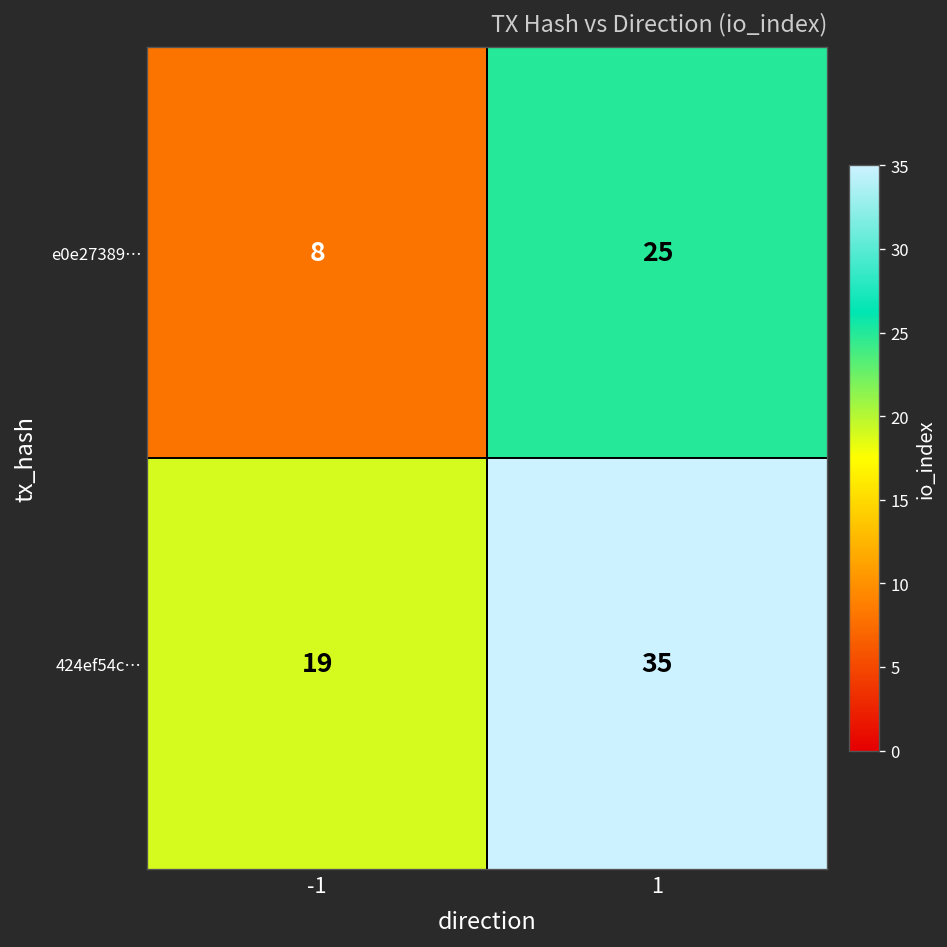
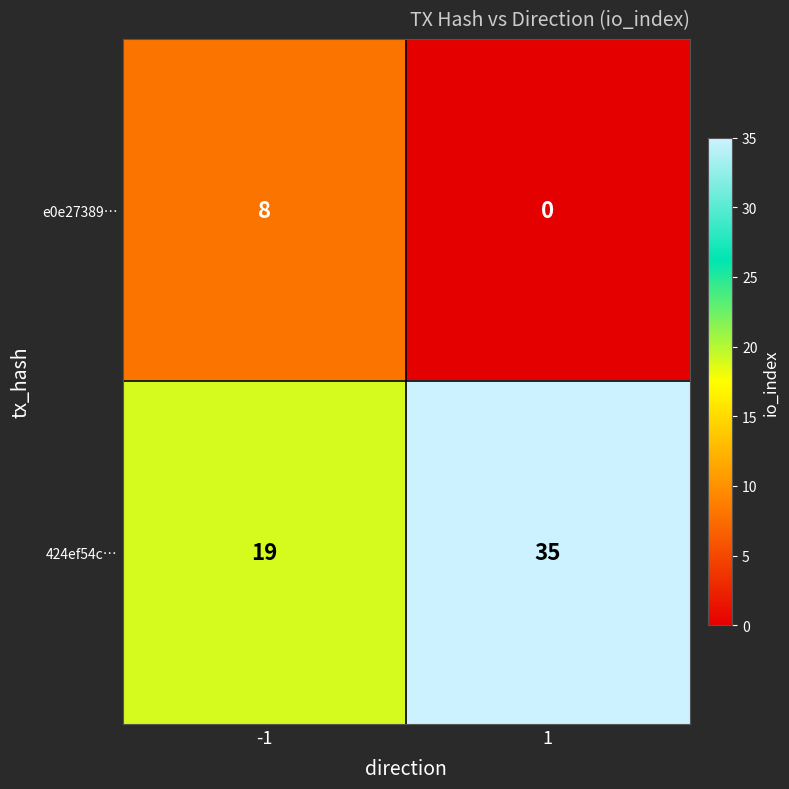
  {
    "e0e27389…": {
      "-1": 8,
-     "1": 25
+     "1": 0
    },
    "424ef54c…": {
      "-1": 19,
      "1": 35
    }
  }
